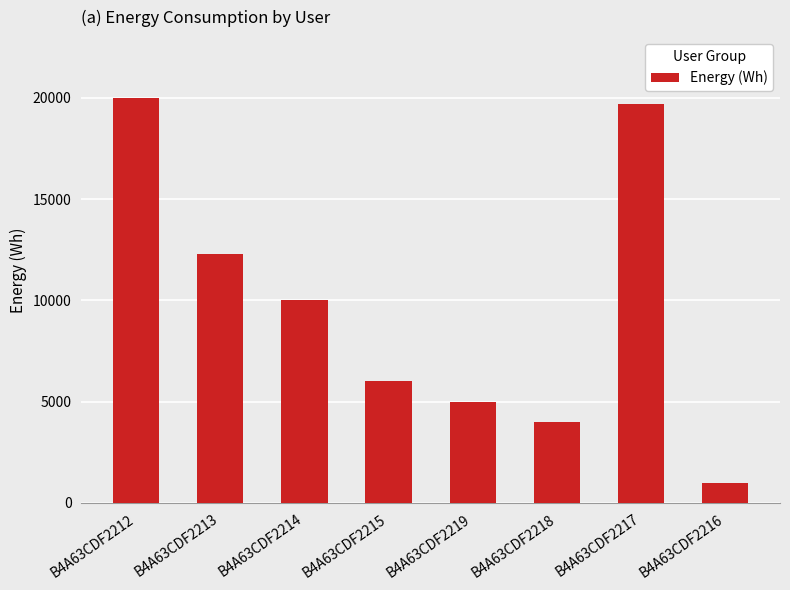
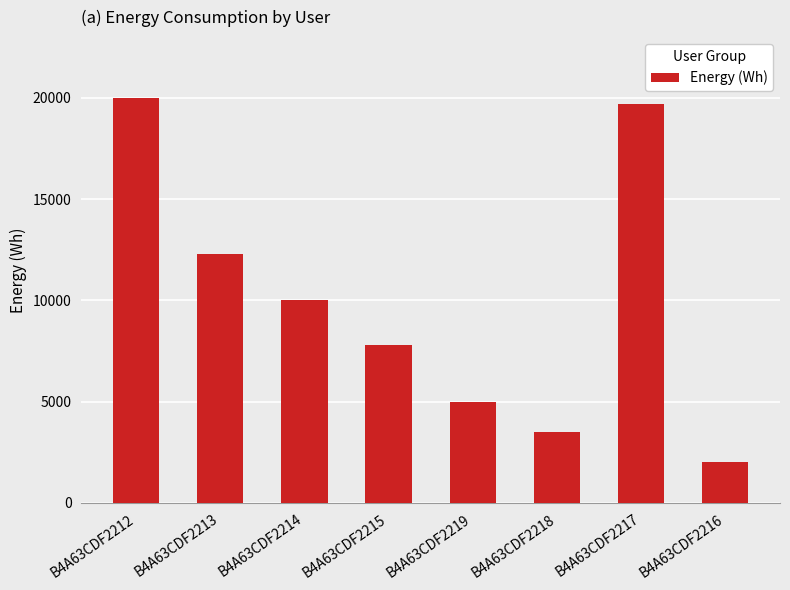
  {
    "B4A63CDF2212": 20000,
    "B4A63CDF2213": 12300,
    "B4A63CDF2214": 10000,
-   "B4A63CDF2215": 6000,
+   "B4A63CDF2215": 7800,
    "B4A63CDF2219": 5000,
-   "B4A63CDF2218": 4000,
+   "B4A63CDF2218": 3500,
    "B4A63CDF2217": 19700,
-   "B4A63CDF2216": 1000
+   "B4A63CDF2216": 2000
  }
